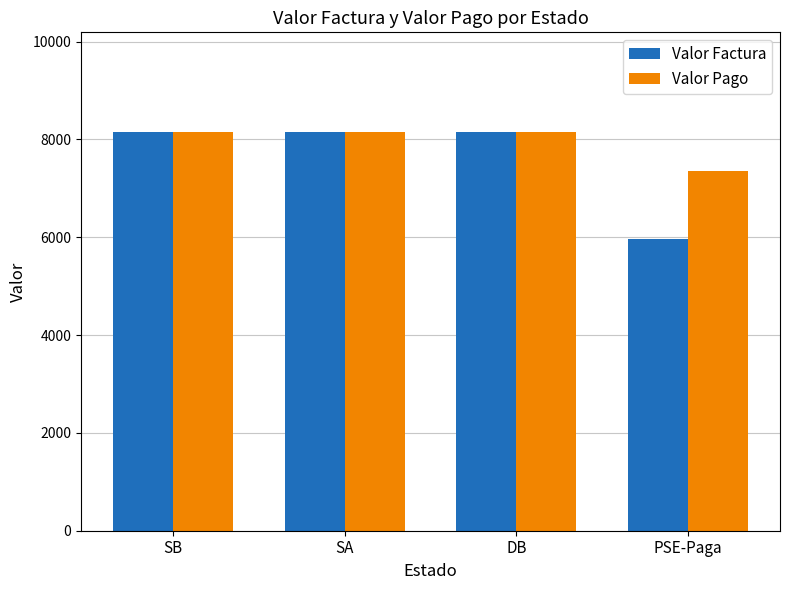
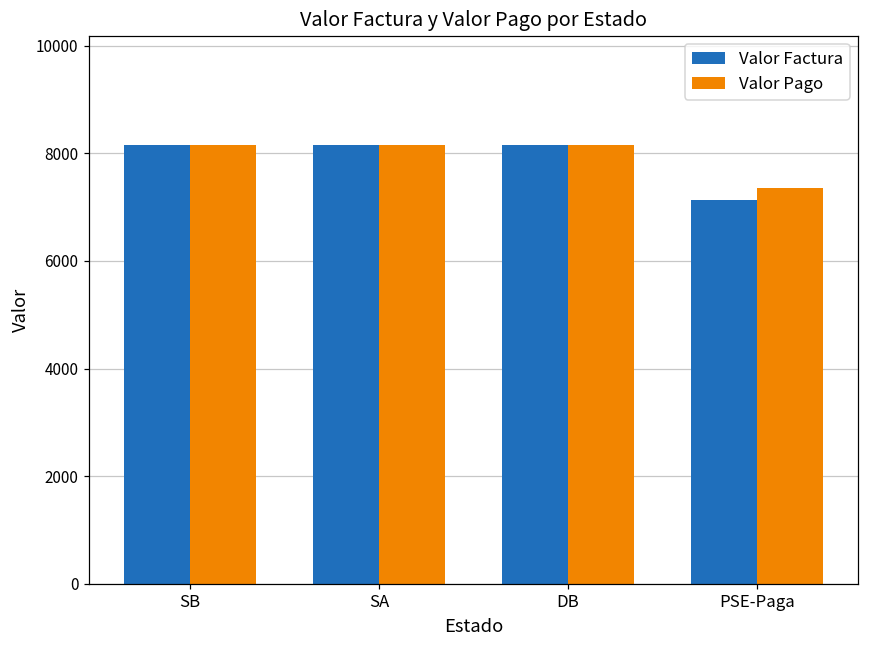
  {
    "Valor Factura": {
      "SB": 8200,
      "SA": 8200,
      "DB": 8200,
-     "PSE-Paga": 6000
+     "PSE-Paga": 7100
    },
    "Valor Pago": {
      "SB": 8200,
      "SA": 8200,
      "DB": 8200,
      "PSE-Paga": 7300
    }
  }
